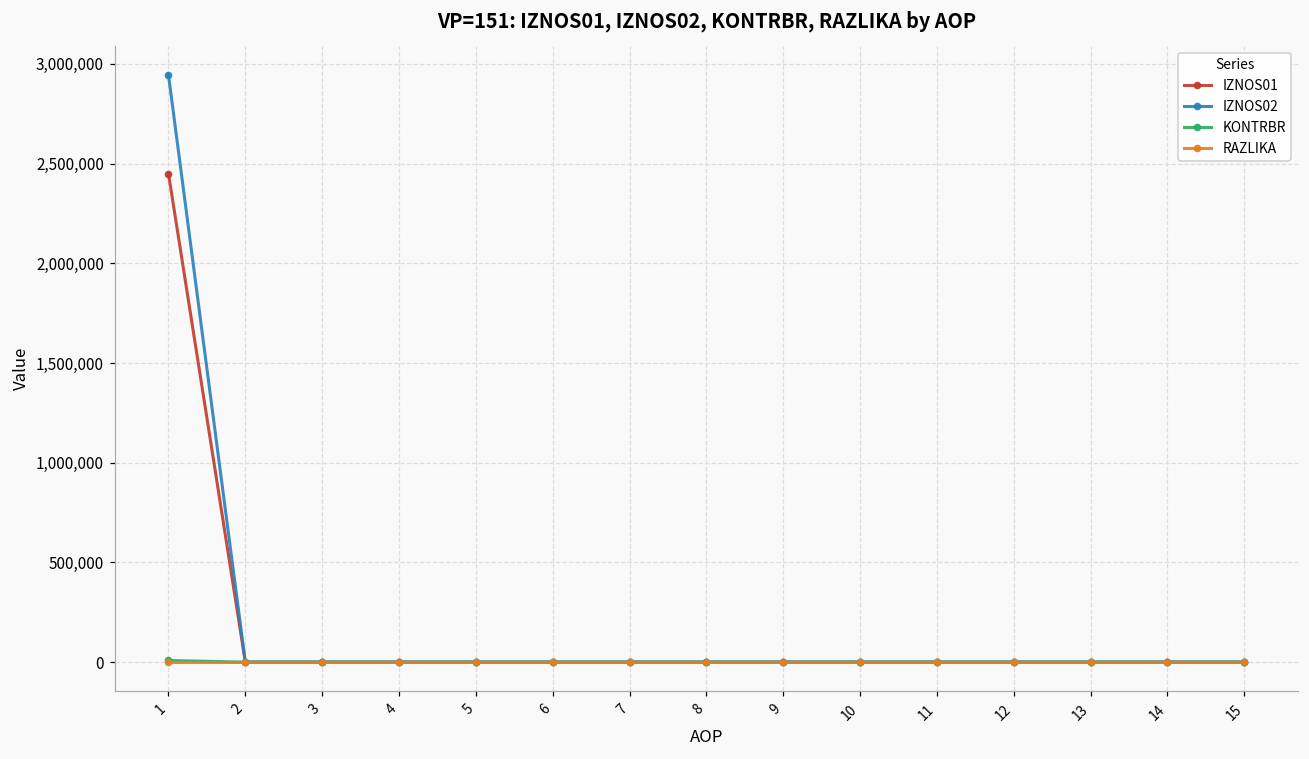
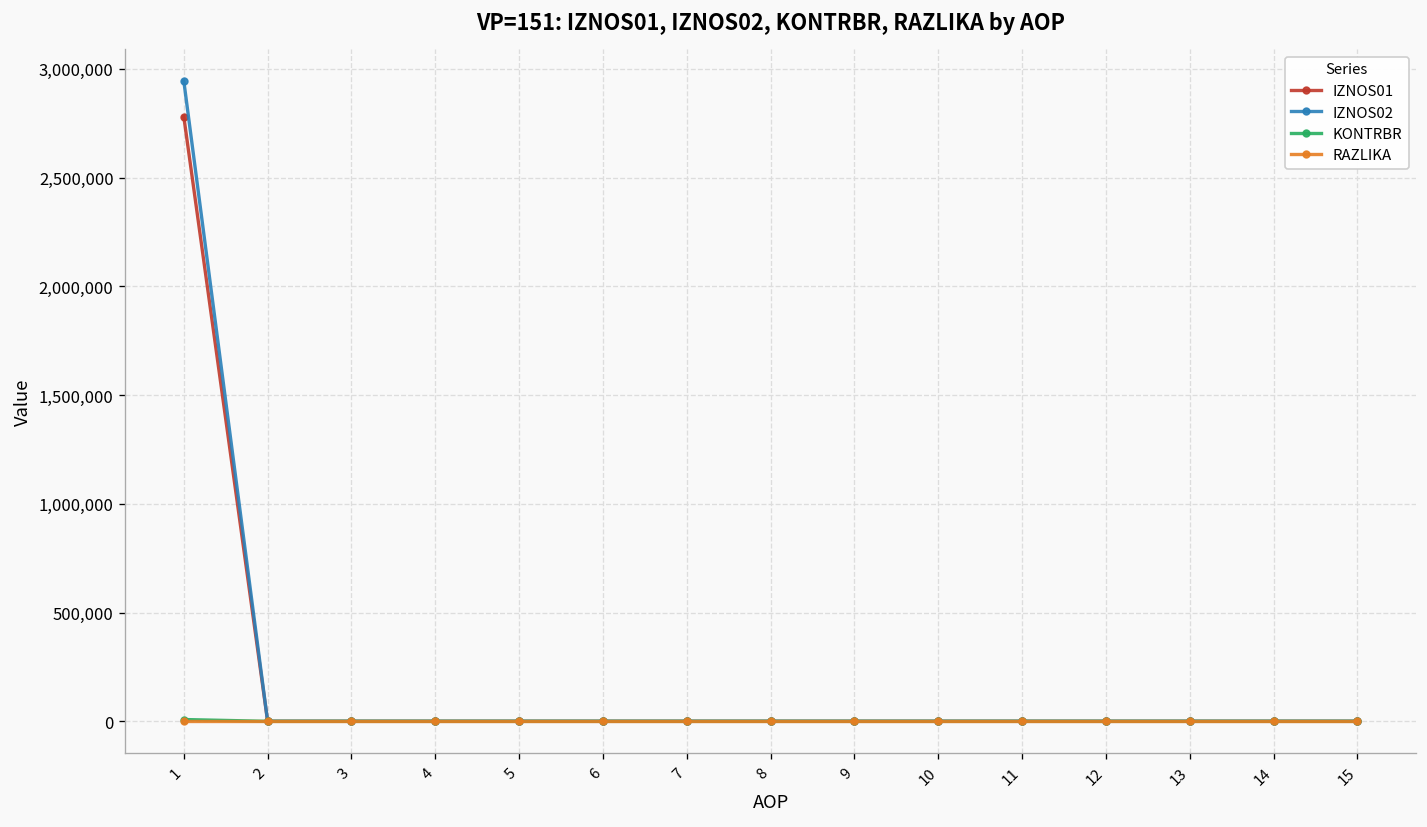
  {
    "IZNOS01": {
-     "1": "2,450,000"
+     "1": "2,780,000"
    },
    "IZNOS02": {
      "1": "2,940,000"
    }
  }
